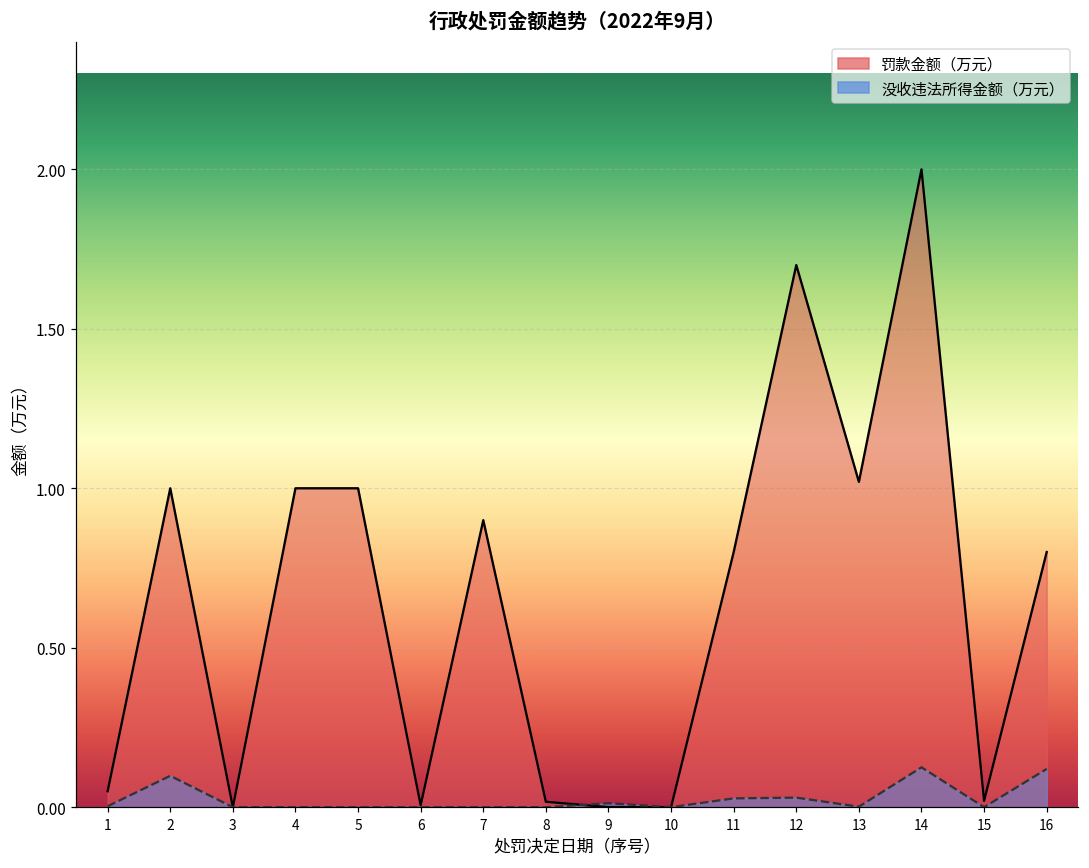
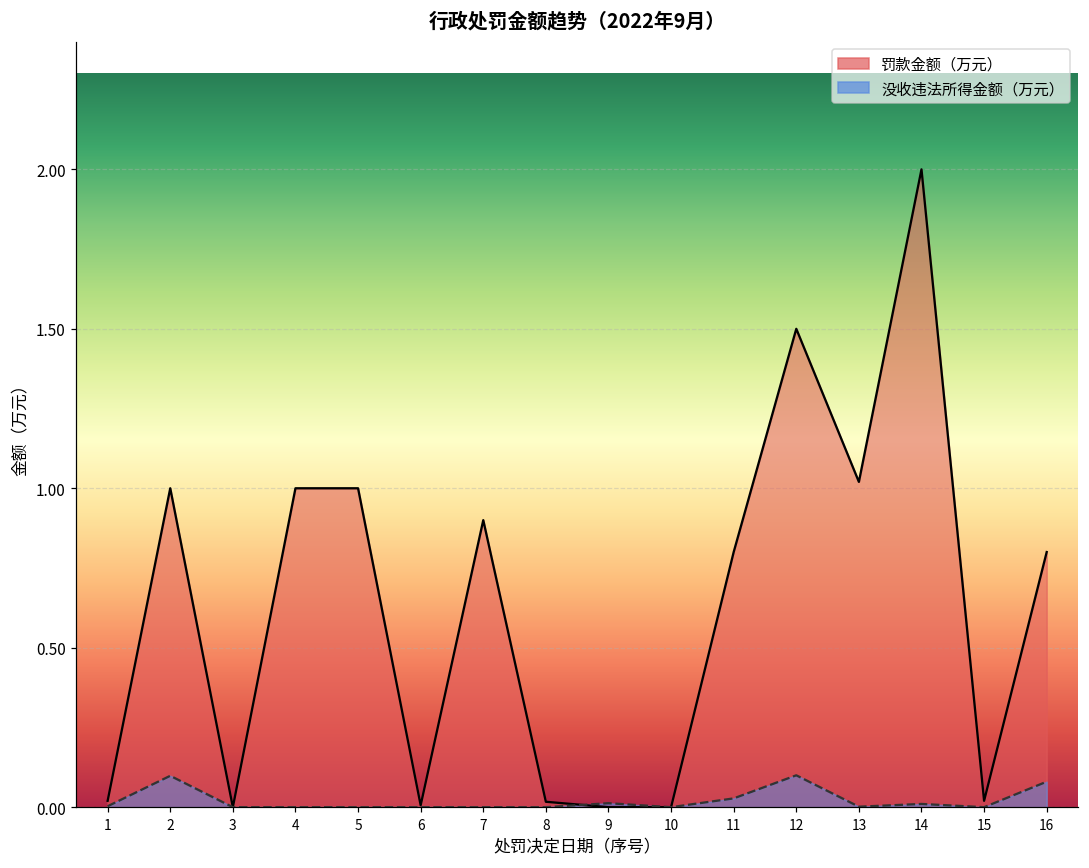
  {
    "罚款金额（万元）": {
-     "1": 0.05,
+     "1": 0.02,
      "2": 1.00,
      "4": 1.00,
      "5": 1.00,
      "7": 0.90,
      "8": 0.02,
      "9": 0.00,
      "11": 0.80,
-     "12": 1.7,
+     "12": 1.5,
      "13": 1.02,
      "14": 2.00,
      "15": 0.02,
      "16": 0.80
    },
    "没收违法所得金额（万元）": {
      "1": 0.00,
      "2": 0.10,
      "4": 0.00,
      "5": 0.00,
      "7": 0.00,
      "8": 0.00,
      "9": 0.01,
      "11": 0.03,
-     "12": 0.03,
+     "12": 0.10,
      "13": 0.00,
-     "14": 0.13,
+     "14": 0.01,
      "15": 0.00,
-     "16": 0.12
+     "16": 0.08
    }
  }
